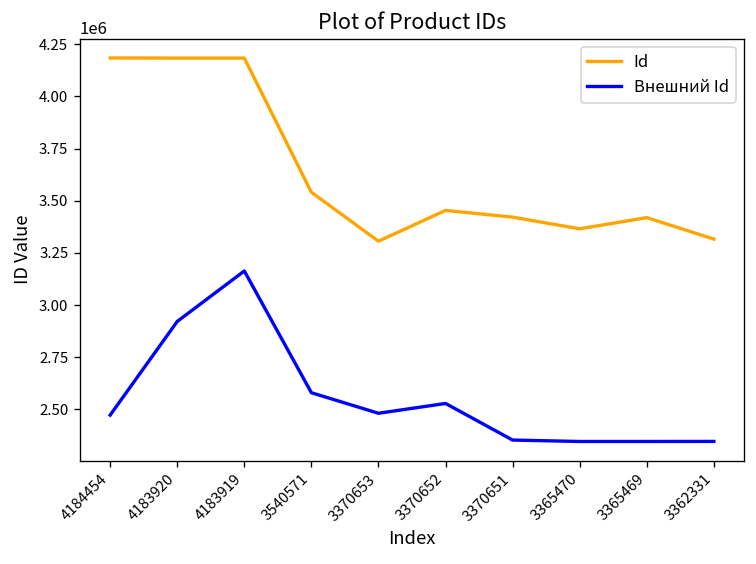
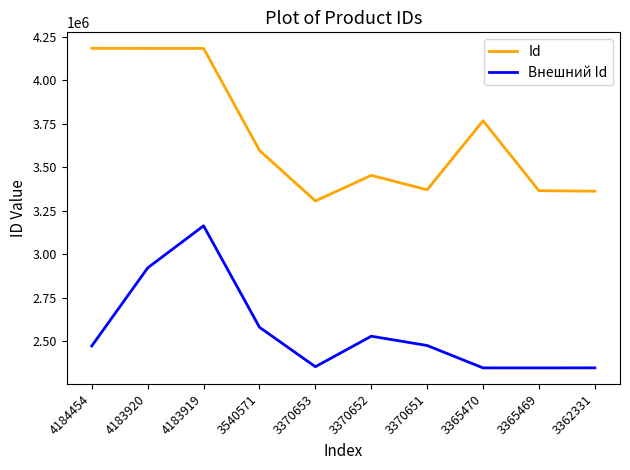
  {
    "Id": {
      "4184454": 4180000,
      "4183920": 4180000,
      "4183919": 4180000,
-     "3540571": 3540000,
+     "3540571": 3600000,
      "3370653": 3310000,
      "3370652": 3450000,
-     "3370651": 3420000,
-     "3365470": 3370000,
-     "3365469": 3420000,
-     "3362331": 3320000
+     "3370651": 3370000,
+     "3365470": 3770000,
+     "3365469": 3370000,
+     "3362331": 3360000
    },
    "Внешний Id": {
      "4184454": 2470000,
      "4183920": 2920000,
      "4183919": 3160000,
      "3540571": 2580000,
-     "3370653": 2480000,
+     "3370653": 2350000,
      "3370652": 2530000,
-     "3370651": 2350000,
+     "3370651": 2470000,
      "3365470": 2350000,
      "3365469": 2350000,
      "3362331": 2350000
    }
  }
